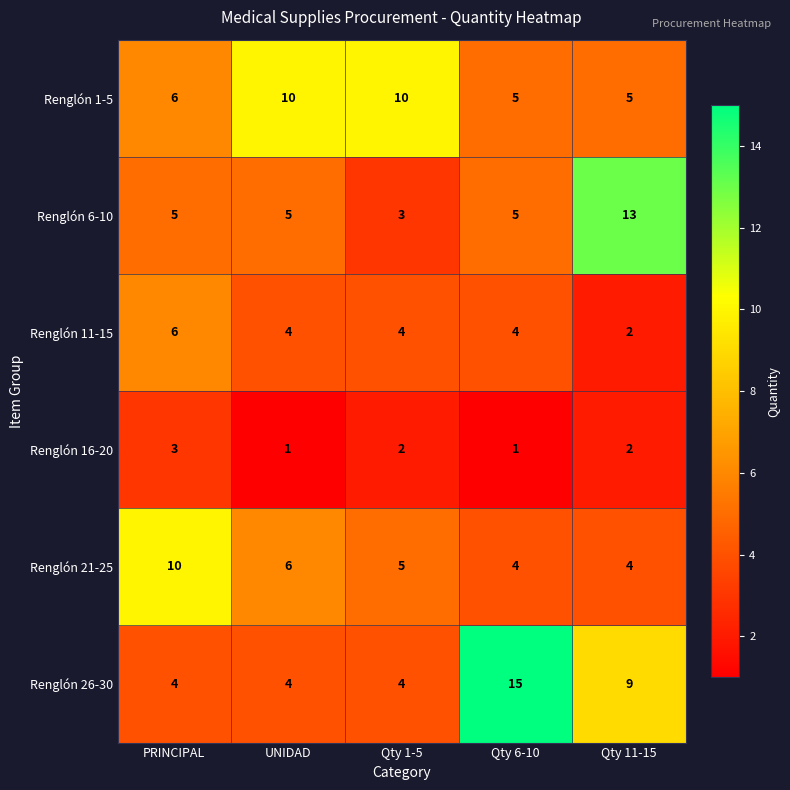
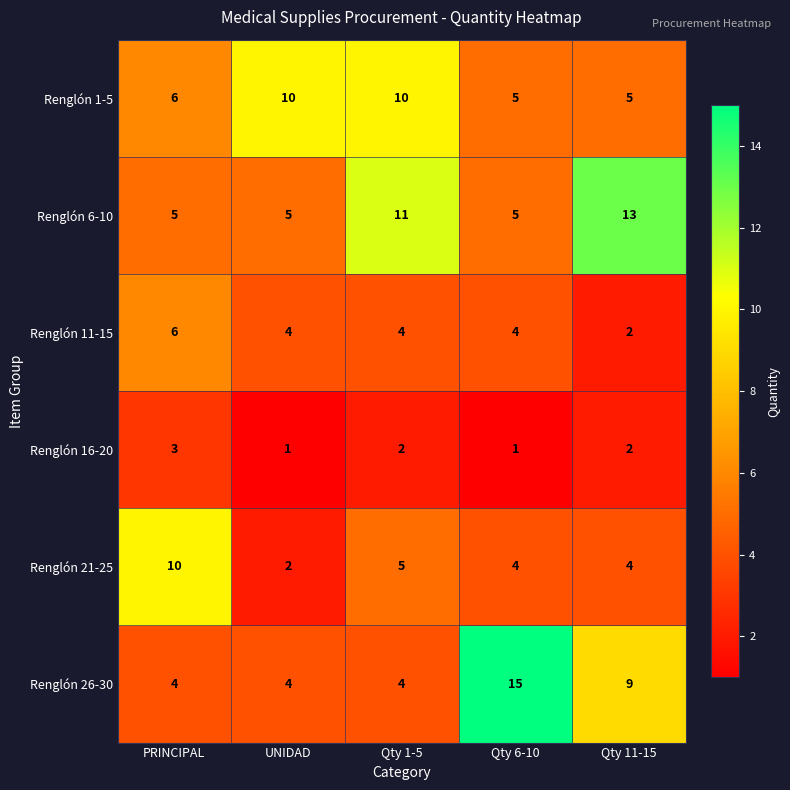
  {
    "Renglón 1-5": {
      "PRINCIPAL": 6,
      "UNIDAD": 10,
      "Qty 1-5": 10,
      "Qty 6-10": 5,
      "Qty 11-15": 5
    },
    "Renglón 6-10": {
      "PRINCIPAL": 5,
      "UNIDAD": 5,
-     "Qty 1-5": 3,
+     "Qty 1-5": 11,
      "Qty 6-10": 5,
      "Qty 11-15": 13
    },
    "Renglón 11-15": {
      "PRINCIPAL": 6,
      "UNIDAD": 4,
      "Qty 1-5": 4,
      "Qty 6-10": 4,
      "Qty 11-15": 2
    },
    "Renglón 16-20": {
      "PRINCIPAL": 3,
      "UNIDAD": 1,
      "Qty 1-5": 2,
      "Qty 6-10": 1,
      "Qty 11-15": 2
    },
    "Renglón 21-25": {
      "PRINCIPAL": 10,
-     "UNIDAD": 6,
+     "UNIDAD": 2,
      "Qty 1-5": 5,
      "Qty 6-10": 4,
      "Qty 11-15": 4
    },
    "Renglón 26-30": {
      "PRINCIPAL": 4,
      "UNIDAD": 4,
      "Qty 1-5": 4,
      "Qty 6-10": 15,
      "Qty 11-15": 9
    }
  }
